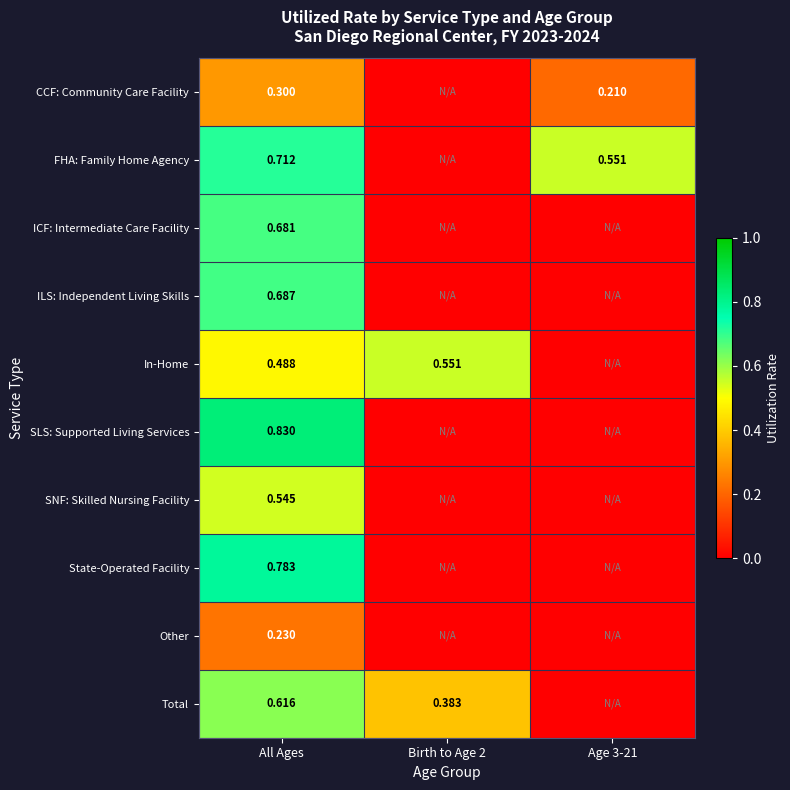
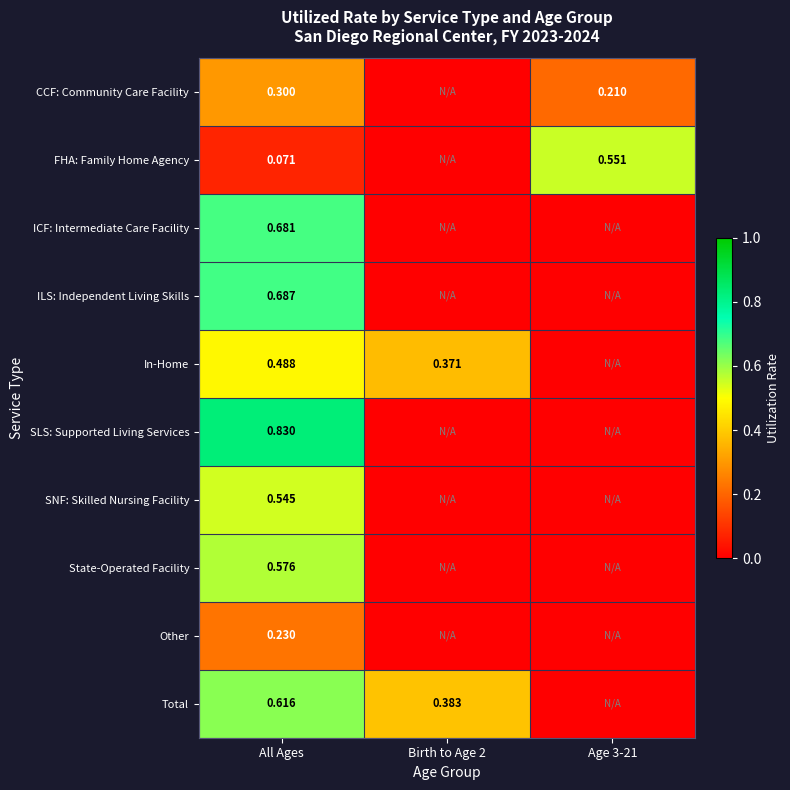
  {
    "CCF: Community Care Facility": {
      "All Ages": 0.300,
      "Age 3-21": 0.210
    },
    "FHA: Family Home Agency": {
-     "All Ages": 0.712,
+     "All Ages": 0.071,
      "Age 3-21": 0.551
    },
    "ICF: Intermediate Care Facility": {
      "All Ages": 0.681
    },
    "ILS: Independent Living Skills": {
      "All Ages": 0.687
    },
    "In-Home": {
      "All Ages": 0.488,
-     "Birth to Age 2": 0.551
+     "Birth to Age 2": 0.371
    },
    "SLS: Supported Living Services": {
      "All Ages": 0.830
    },
    "SNF: Skilled Nursing Facility": {
      "All Ages": 0.545
    },
    "State-Operated Facility": {
-     "All Ages": 0.783
+     "All Ages": 0.576
    },
    "Other": {
      "All Ages": 0.230
    },
    "Total": {
      "All Ages": 0.616,
      "Birth to Age 2": 0.383
    }
  }
